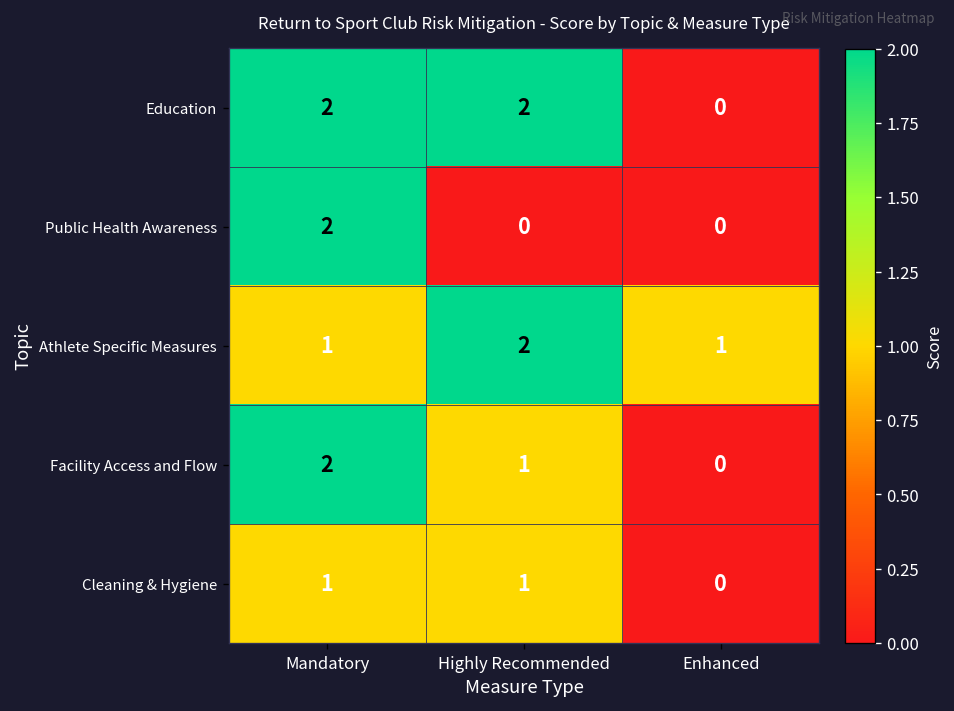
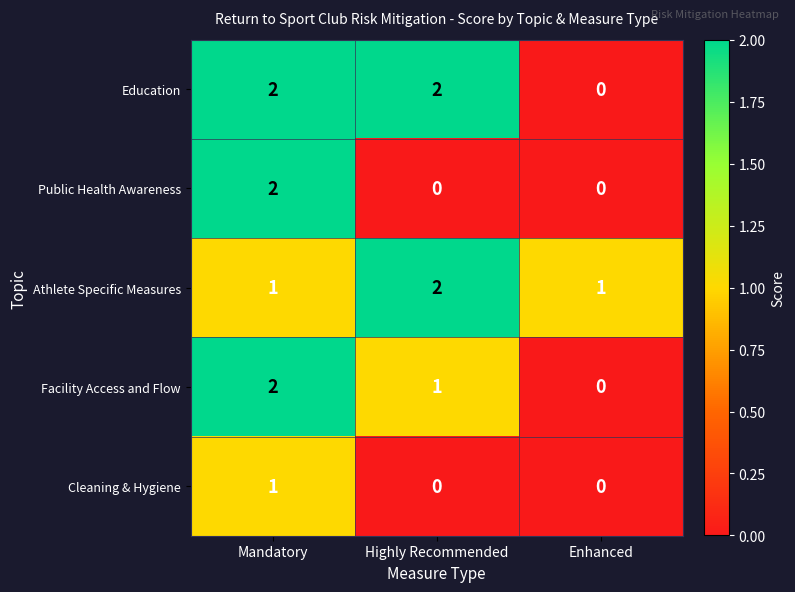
  {
    "Education": {
      "Mandatory": 2,
      "Highly Recommended": 2,
      "Enhanced": 0
    },
    "Public Health Awareness": {
      "Mandatory": 2,
      "Highly Recommended": 0,
      "Enhanced": 0
    },
    "Athlete Specific Measures": {
      "Mandatory": 1,
      "Highly Recommended": 2,
      "Enhanced": 1
    },
    "Facility Access and Flow": {
      "Mandatory": 2,
      "Highly Recommended": 1,
      "Enhanced": 0
    },
    "Cleaning & Hygiene": {
      "Mandatory": 1,
-     "Highly Recommended": 1,
+     "Highly Recommended": 0,
      "Enhanced": 0
    }
  }
